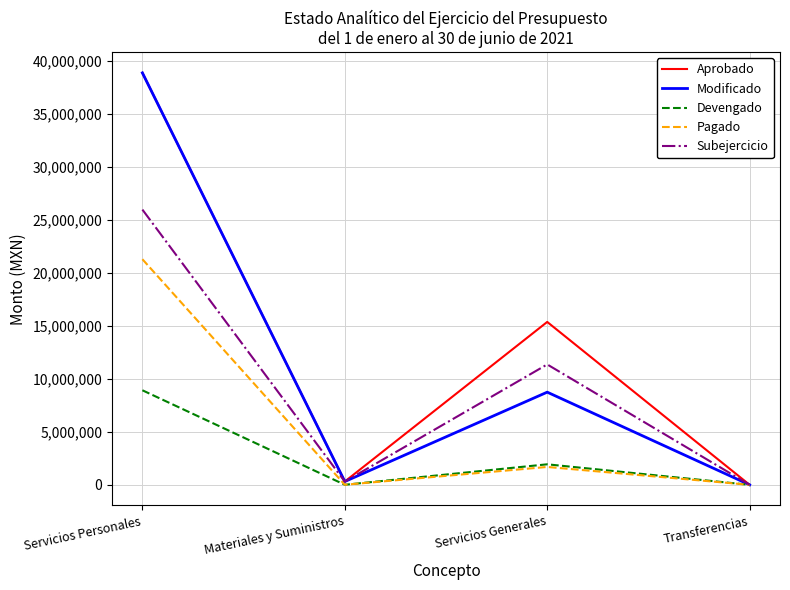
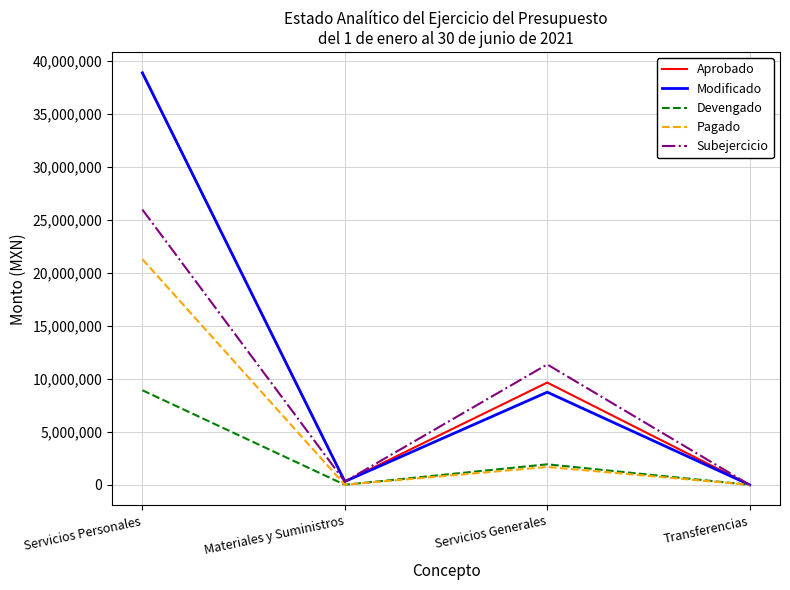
  {
    "Aprobado": {
-     "Servicios Generales": "15,400,000"
+     "Servicios Generales": "9,700,000"
    },
    "Modificado": {
      "Servicios Generales": "8,700,000"
    },
    "Devengado": {
      "Servicios Personales": "8,900,000",
      "Servicios Generales": "1,900,000"
    },
    "Pagado": {
      "Servicios Personales": "21,300,000",
      "Servicios Generales": "1,700,000"
    },
    "Subejercicio": {
      "Servicios Personales": "26,000,000",
      "Servicios Generales": "11,400,000"
    }
  }
